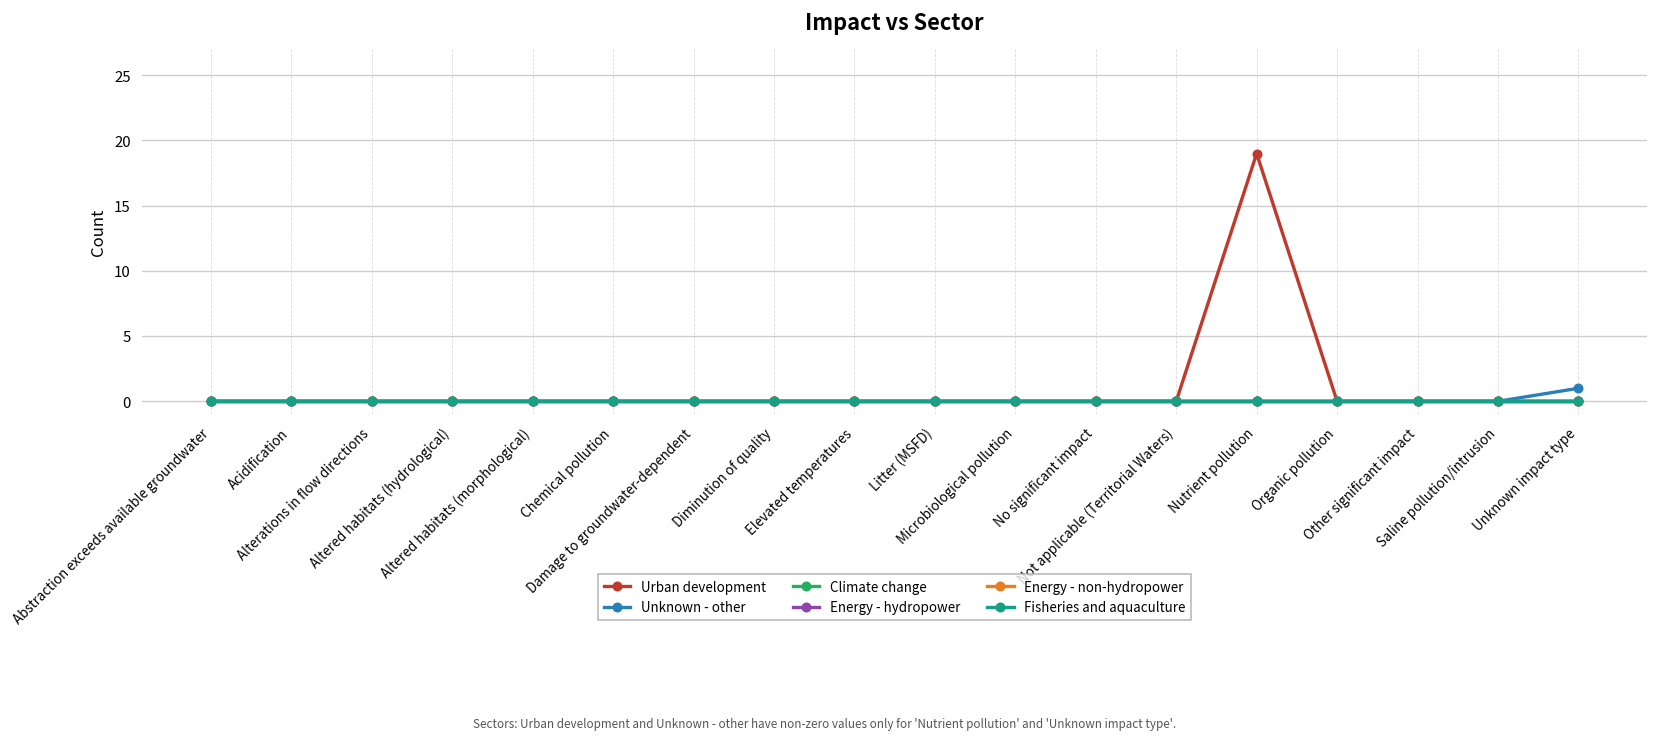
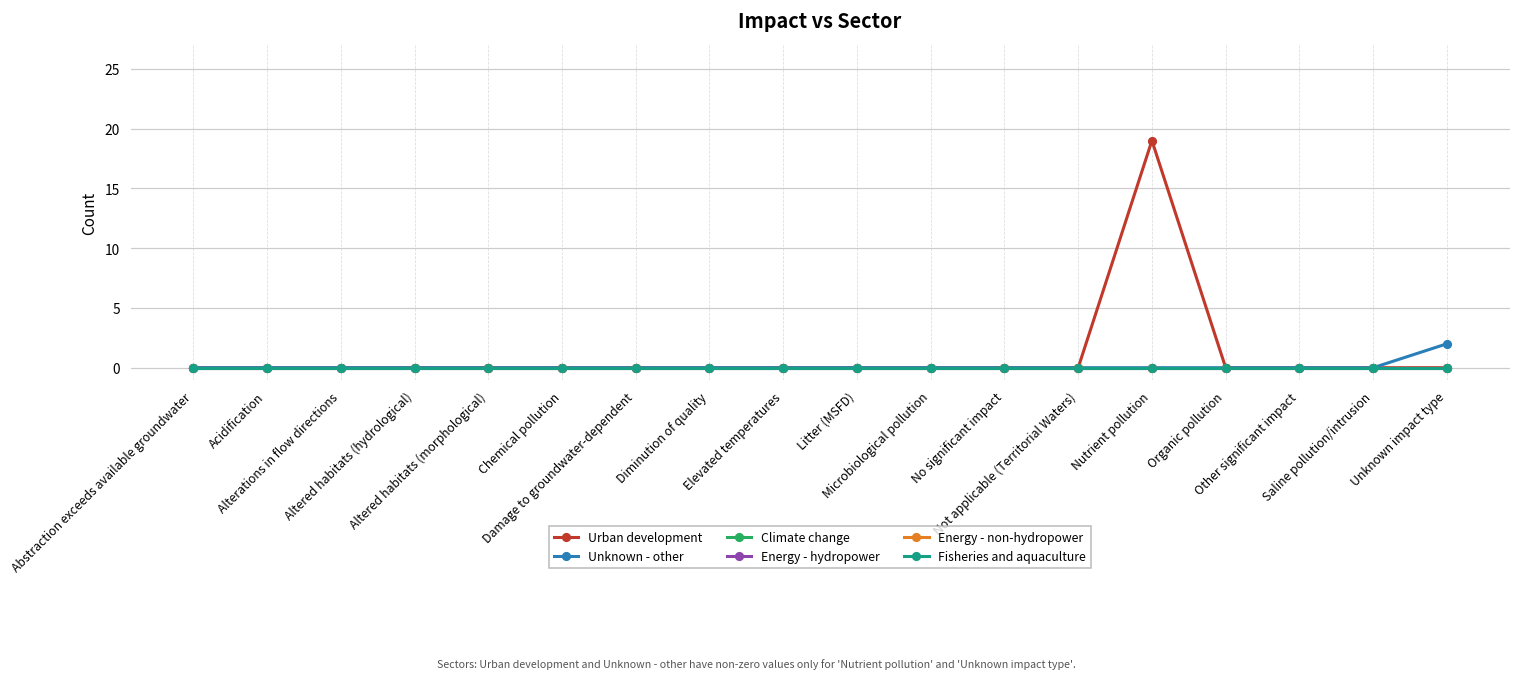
  {
    "Urban development": {
      "Nutrient pollution": 19
    },
    "Unknown - other": {
-     "Unknown impact type": 1
+     "Unknown impact type": 2
    }
  }
